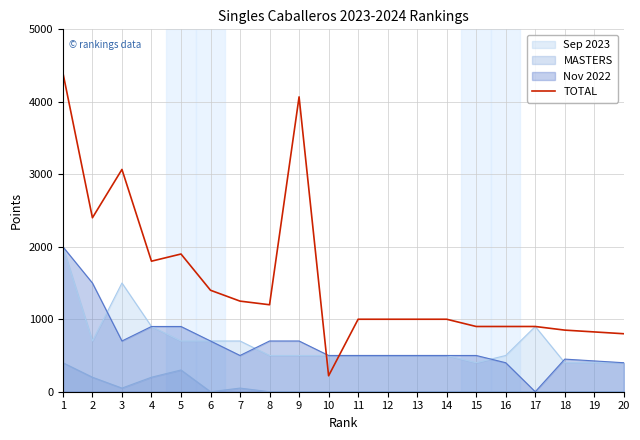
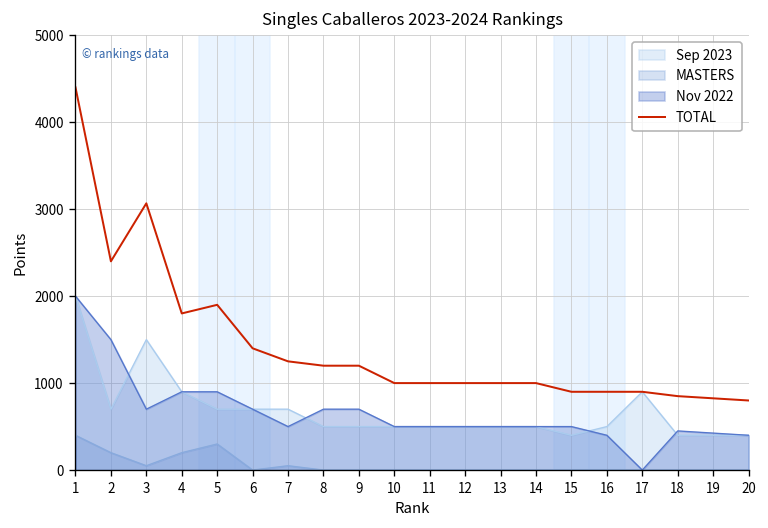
  {
    "TOTAL": {
      "1": 4400,
      "2": 2400,
      "3": 3100,
      "4": 1800,
      "5": 1900,
      "6": 1400,
      "7": 1300,
      "8": 1200,
-     "9": 4100,
-     "10": 200,
+     "9": 1200,
+     "10": 1000,
      "11": 1000,
      "12": 1000,
      "13": 1000,
      "14": 1000,
      "15": 900,
      "16": 900,
      "18": 900,
      "19": 800,
      "20": 800
    }
  }
